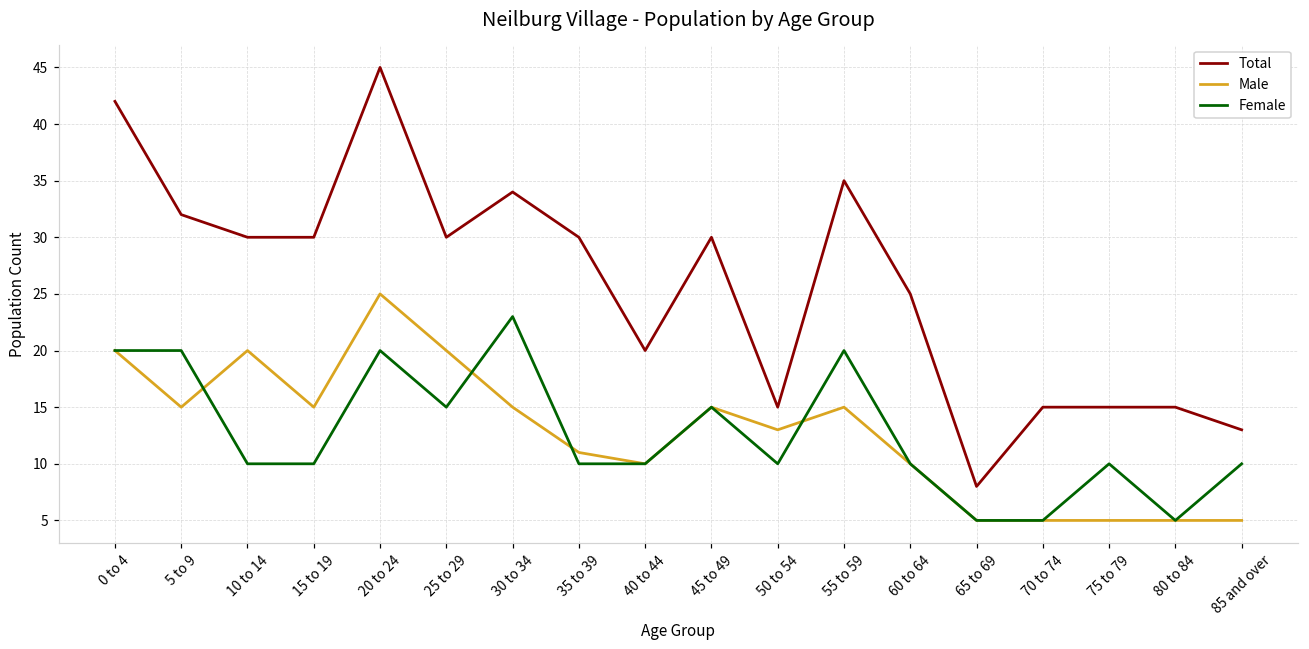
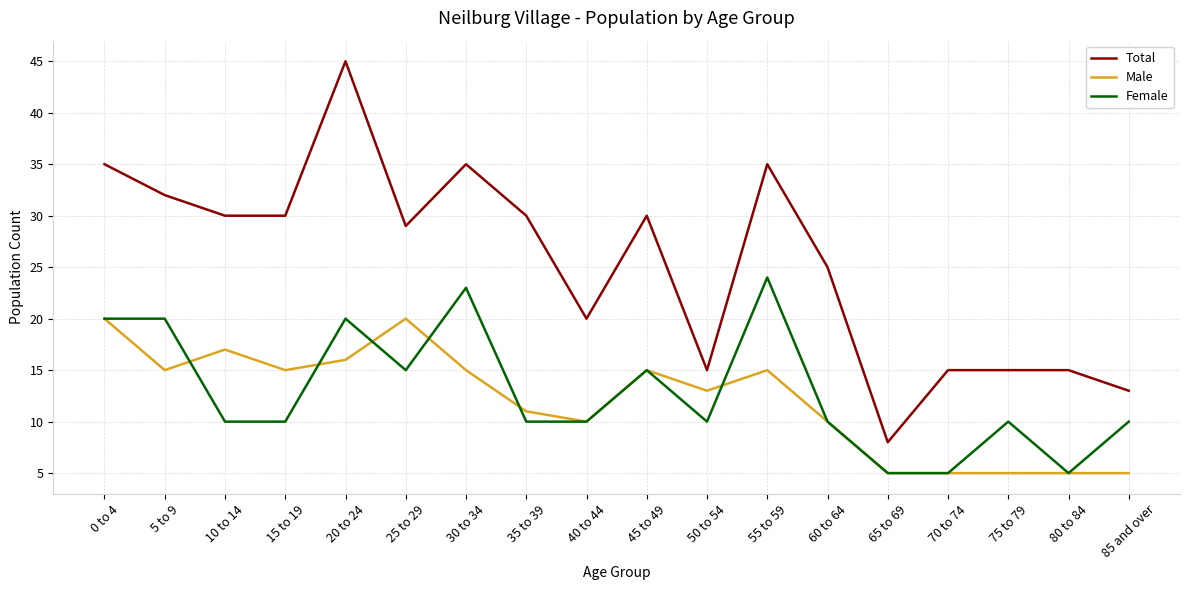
  {
    "Total": {
-     "0 to 4": 42,
+     "0 to 4": 35,
      "5 to 9": 32,
      "10 to 14": 30,
      "15 to 19": 30,
      "20 to 24": 45,
-     "25 to 29": 30,
-     "30 to 34": 34,
+     "25 to 29": 29,
+     "30 to 34": 35,
      "35 to 39": 30,
      "40 to 44": 20,
      "45 to 49": 30,
      "50 to 54": 15,
      "55 to 59": 35,
      "60 to 64": 25,
      "65 to 69": 8,
      "70 to 74": 15,
      "75 to 79": 15,
      "80 to 84": 15,
      "85 and over": 13
    },
    "Male": {
      "5 to 9": 15,
-     "10 to 14": 20,
+     "10 to 14": 17,
      "15 to 19": 15,
-     "20 to 24": 25,
+     "20 to 24": 16,
      "25 to 29": 20,
      "30 to 34": 15,
      "35 to 39": 11,
      "50 to 54": 13,
      "55 to 59": 15,
      "75 to 79": 5,
      "85 and over": 5
    },
    "Female": {
      "5 to 9": 20,
      "10 to 14": 10,
      "15 to 19": 10,
      "20 to 24": 20,
      "25 to 29": 15,
      "30 to 34": 23,
      "35 to 39": 10,
      "50 to 54": 10,
-     "55 to 59": 20,
+     "55 to 59": 24,
      "75 to 79": 10,
      "85 and over": 10
    }
  }
